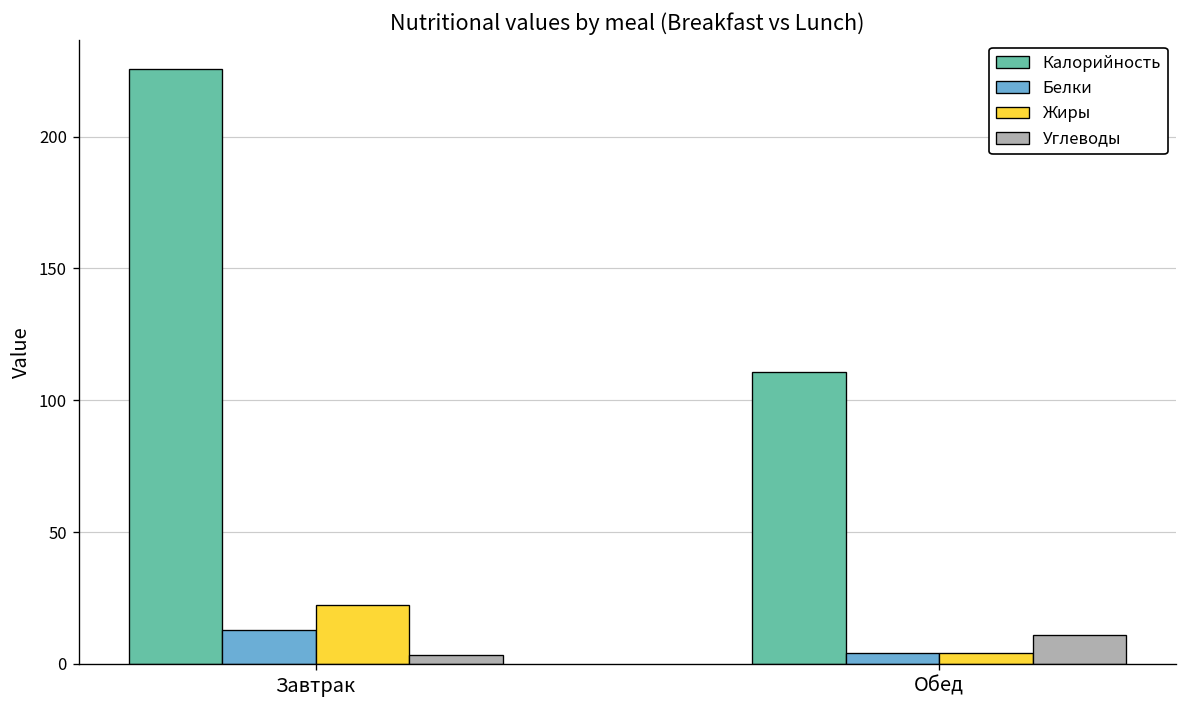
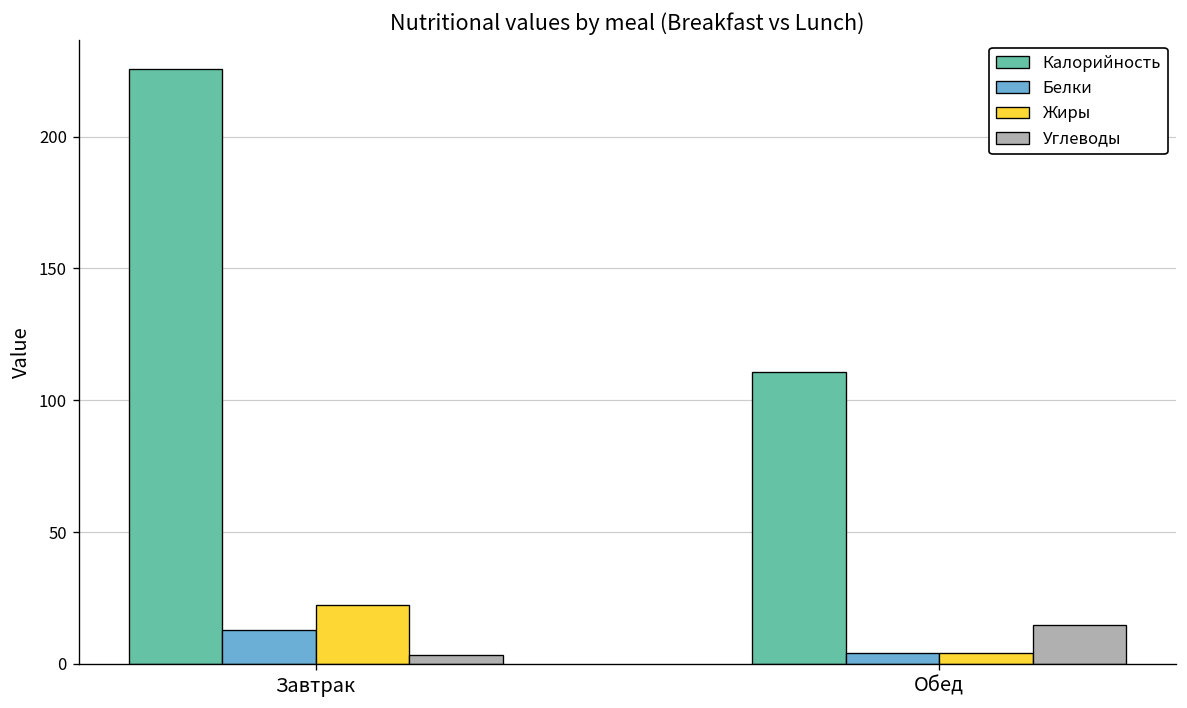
  {
    "Жиры": {
      "Завтрак": 22,
      "Обед": 4
    },
    "Углеводы": {
      "Завтрак": 3,
-     "Обед": 11
+     "Обед": 15
    }
  }
